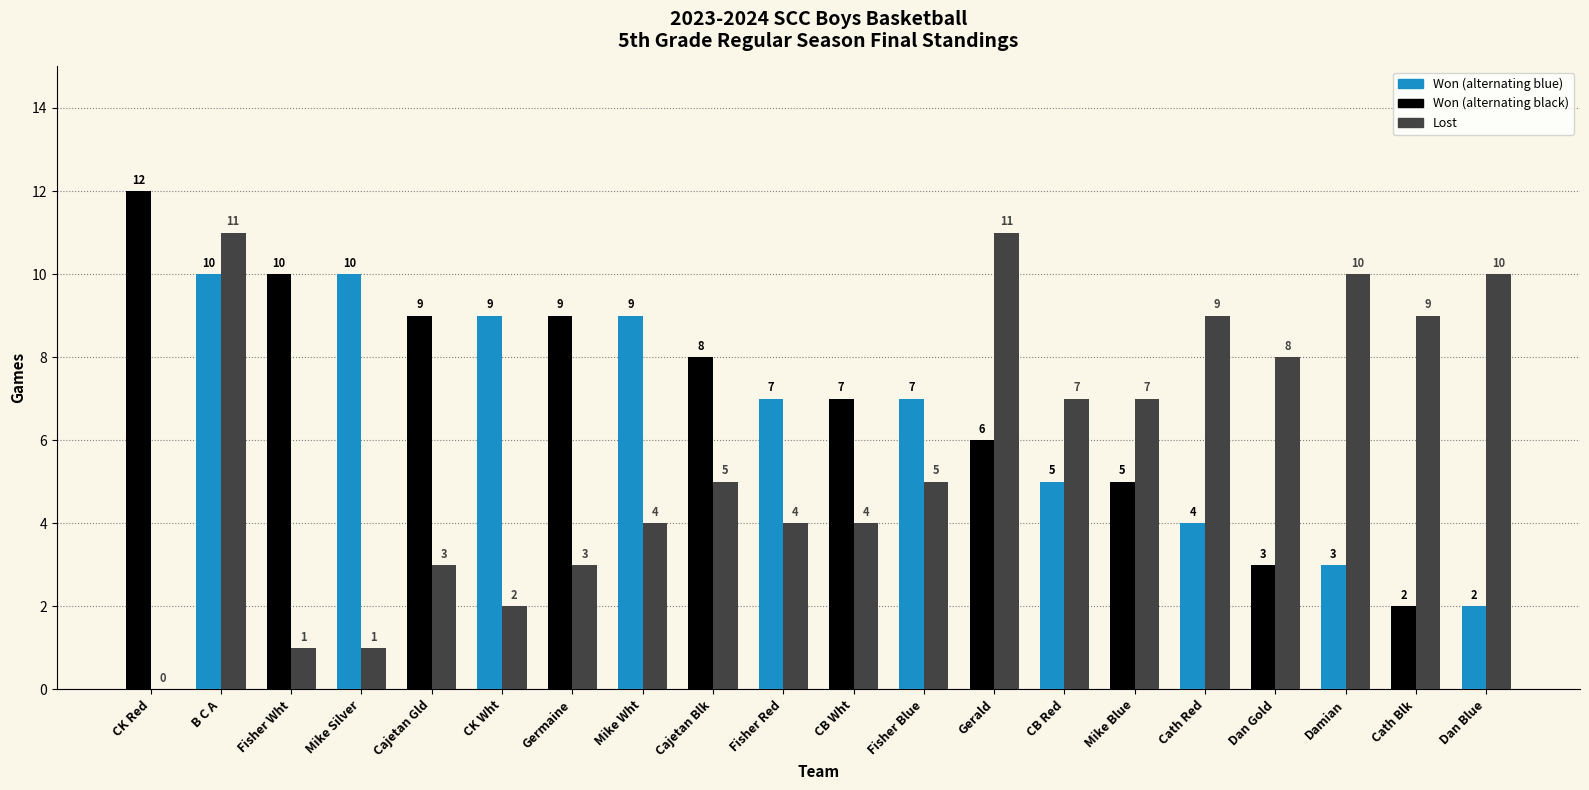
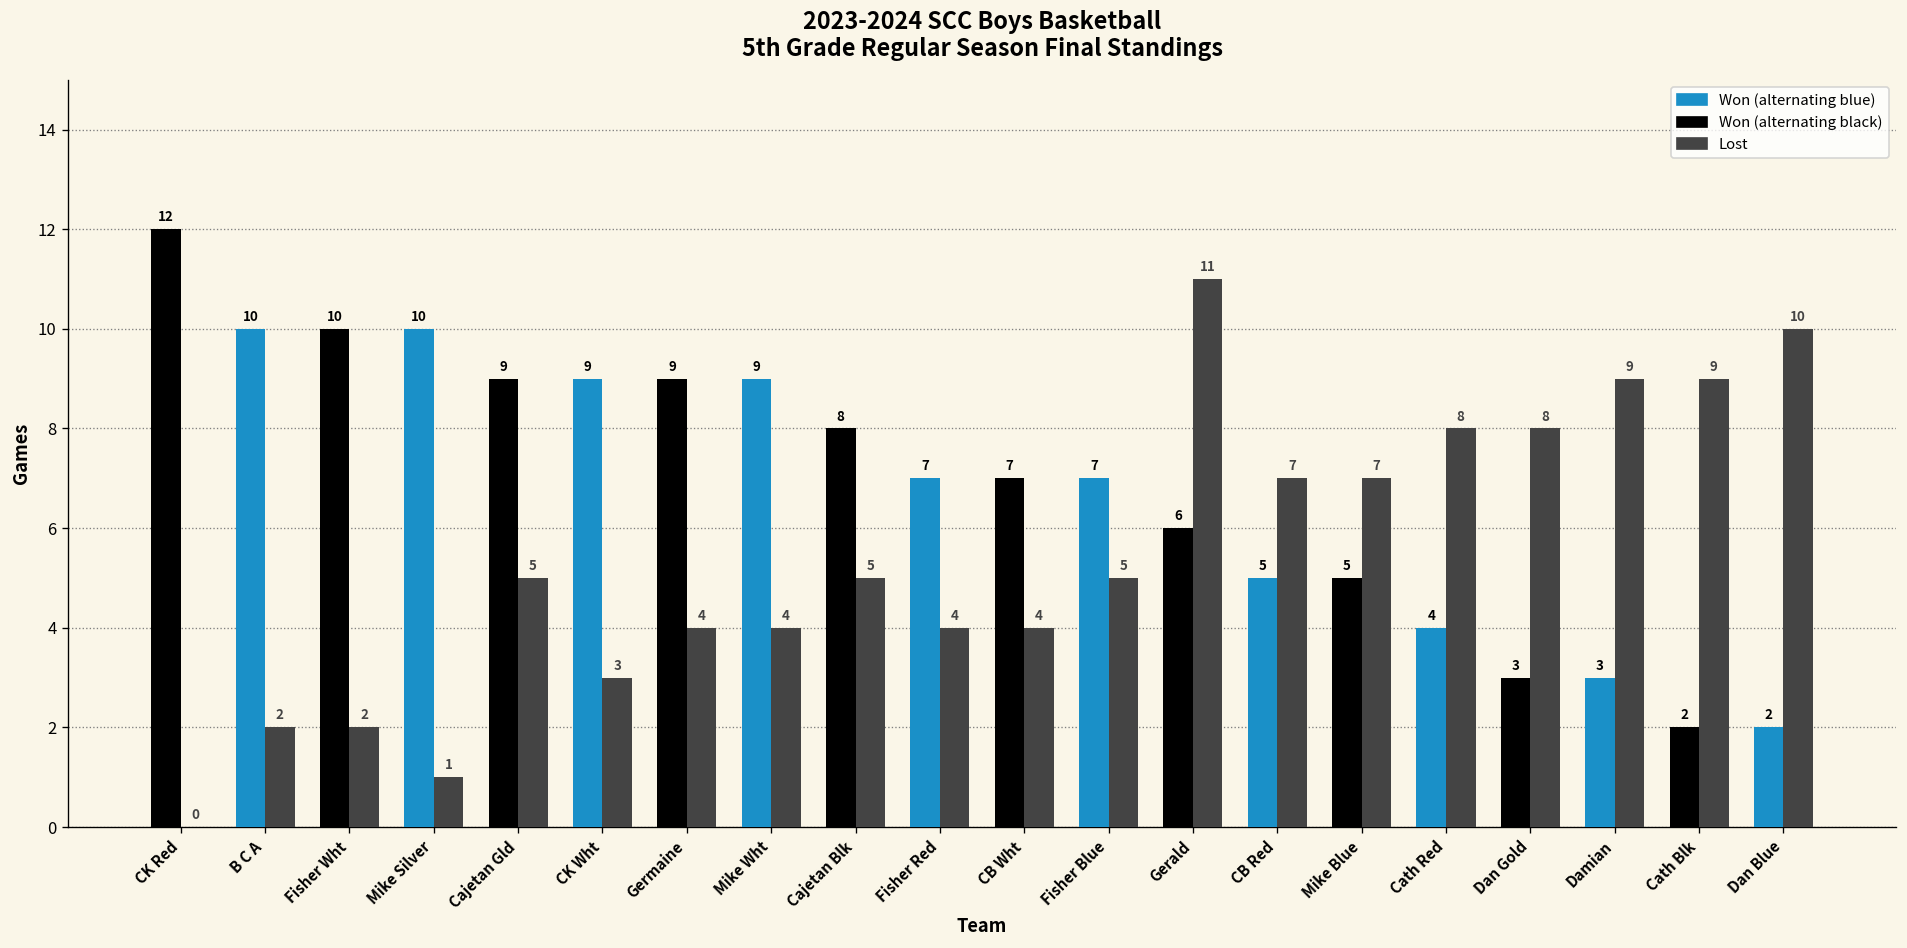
  {
    "Lost": {
      "CK Red": 0,
-     "B C A": 11,
-     "Fisher Wht": 1,
+     "B C A": 2,
+     "Fisher Wht": 2,
      "Mike Silver": 1,
-     "Cajetan Gld": 3,
-     "CK Wht": 2,
-     "Germaine": 3,
+     "Cajetan Gld": 5,
+     "CK Wht": 3,
+     "Germaine": 4,
      "Mike Wht": 4,
      "Cajetan Blk": 5,
      "Fisher Red": 4,
      "CB Wht": 4,
      "Fisher Blue": 5,
      "Gerald": 11,
      "CB Red": 7,
      "Mike Blue": 7,
-     "Cath Red": 9,
+     "Cath Red": 8,
      "Dan Gold": 8,
-     "Damian": 10,
+     "Damian": 9,
      "Cath Blk": 9,
      "Dan Blue": 10
    }
  }
